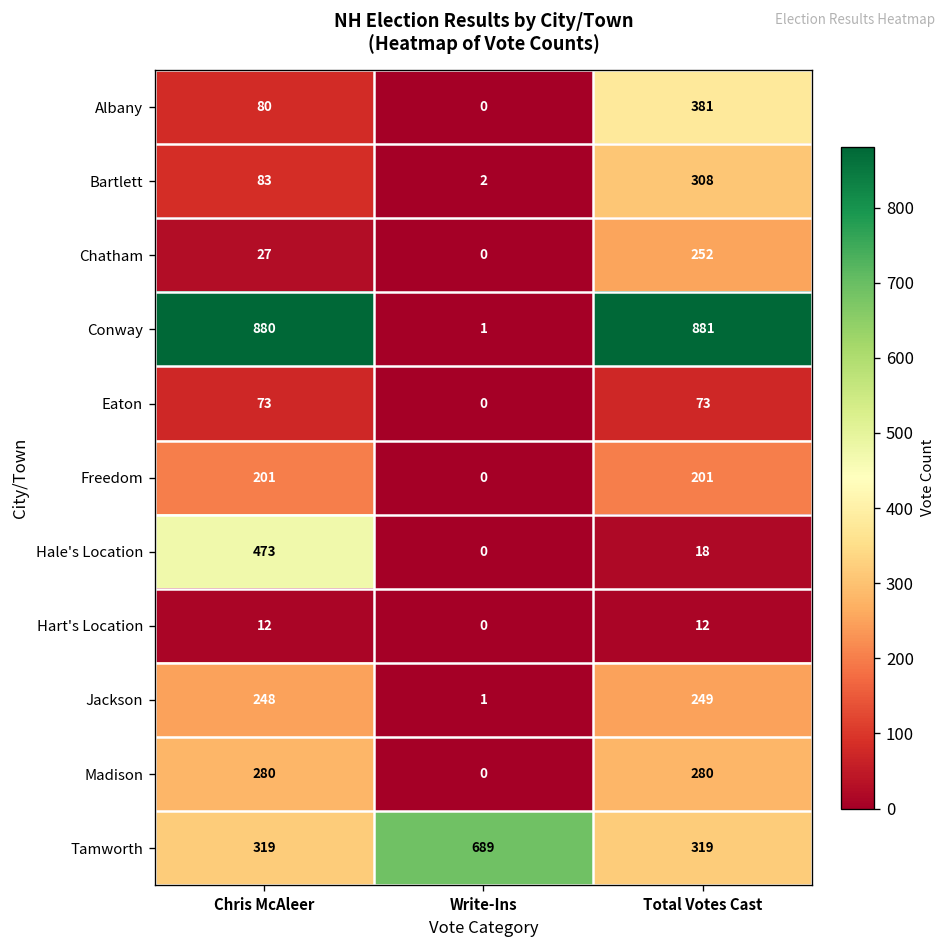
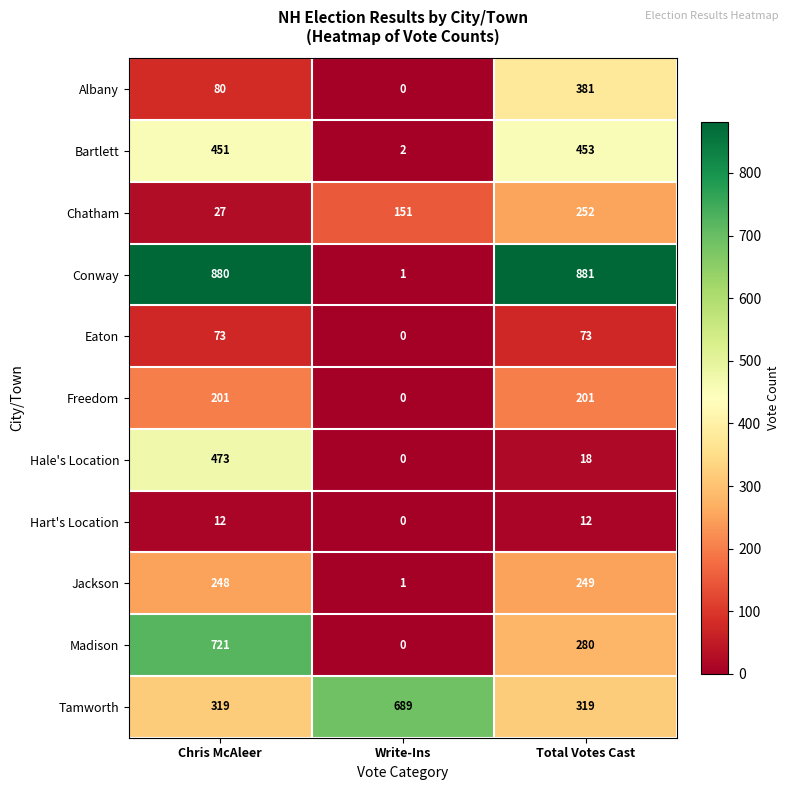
  {
    "Albany": {
      "Chris McAleer": 80,
      "Write-Ins": 0,
      "Total Votes Cast": 381
    },
    "Bartlett": {
-     "Chris McAleer": 83,
+     "Chris McAleer": 451,
      "Write-Ins": 2,
-     "Total Votes Cast": 308
+     "Total Votes Cast": 453
    },
    "Chatham": {
      "Chris McAleer": 27,
-     "Write-Ins": 0,
+     "Write-Ins": 151,
      "Total Votes Cast": 252
    },
    "Conway": {
      "Chris McAleer": 880,
      "Write-Ins": 1,
      "Total Votes Cast": 881
    },
    "Eaton": {
      "Chris McAleer": 73,
      "Write-Ins": 0,
      "Total Votes Cast": 73
    },
    "Freedom": {
      "Chris McAleer": 201,
      "Write-Ins": 0,
      "Total Votes Cast": 201
    },
    "Hale's Location": {
      "Chris McAleer": 473,
      "Write-Ins": 0,
      "Total Votes Cast": 18
    },
    "Hart's Location": {
      "Chris McAleer": 12,
      "Write-Ins": 0,
      "Total Votes Cast": 12
    },
    "Jackson": {
      "Chris McAleer": 248,
      "Write-Ins": 1,
      "Total Votes Cast": 249
    },
    "Madison": {
-     "Chris McAleer": 280,
+     "Chris McAleer": 721,
      "Write-Ins": 0,
      "Total Votes Cast": 280
    },
    "Tamworth": {
      "Chris McAleer": 319,
      "Write-Ins": 689,
      "Total Votes Cast": 319
    }
  }
